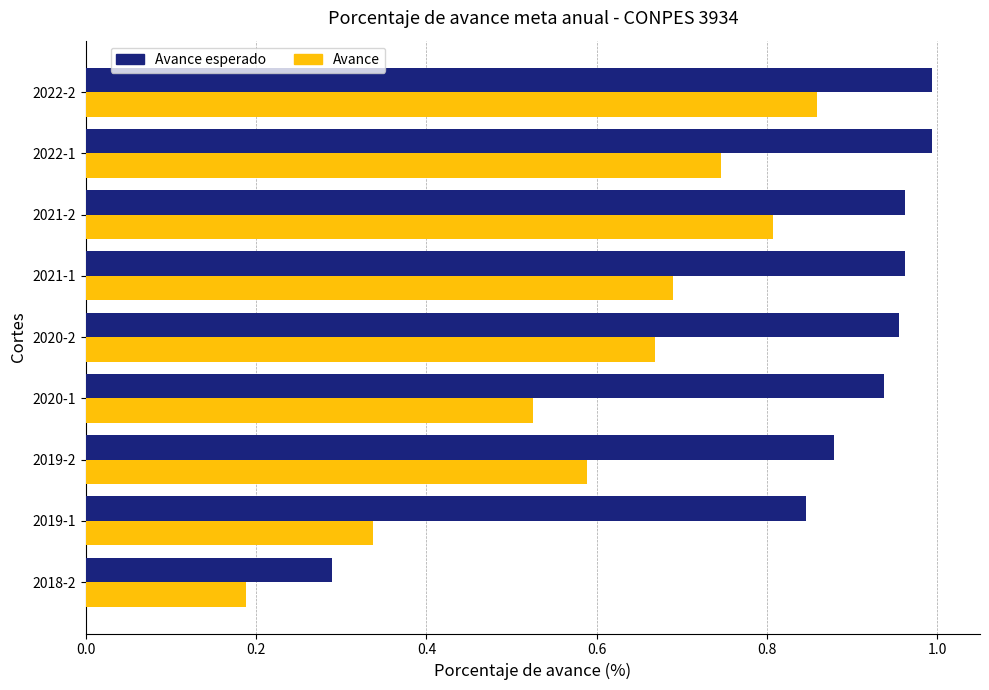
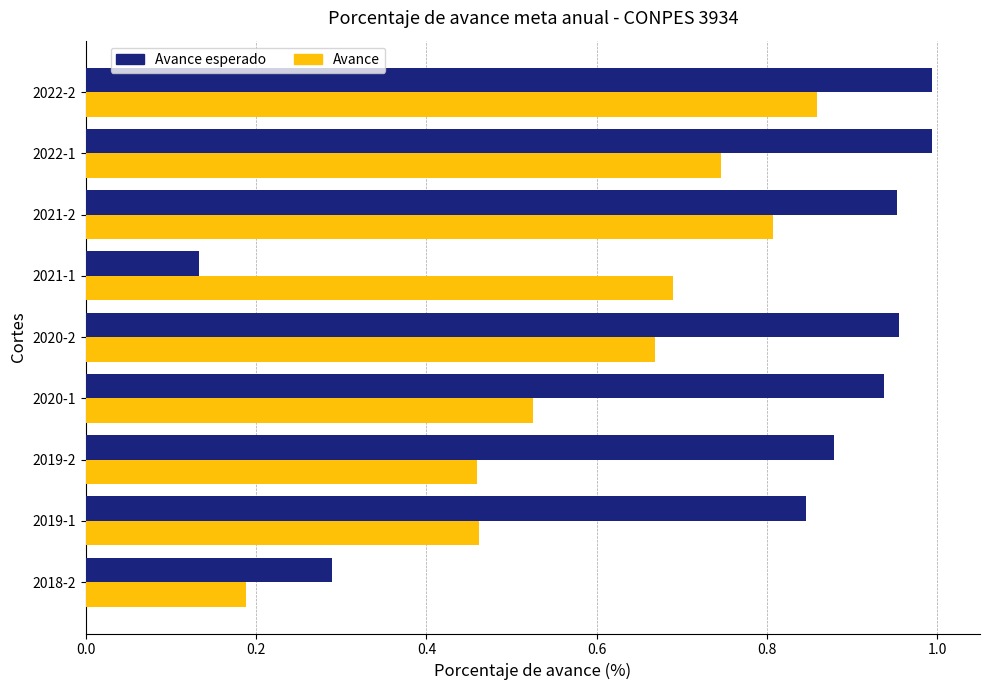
  {
    "Avance esperado": {
      "2022-2": 0.99,
      "2022-1": 0.99,
-     "2021-2": 0.96,
-     "2021-1": 0.96,
+     "2021-2": 0.95,
+     "2021-1": 0.13,
      "2020-2": 0.96,
      "2020-1": 0.94,
      "2019-2": 0.88,
      "2019-1": 0.85,
      "2018-2": 0.29
    },
    "Avance": {
      "2022-2": 0.86,
      "2022-1": 0.75,
      "2021-2": 0.81,
      "2021-1": 0.69,
      "2020-2": 0.67,
      "2020-1": 0.53,
-     "2019-2": 0.59,
-     "2019-1": 0.34,
+     "2019-2": 0.46,
+     "2019-1": 0.46,
      "2018-2": 0.19
    }
  }
